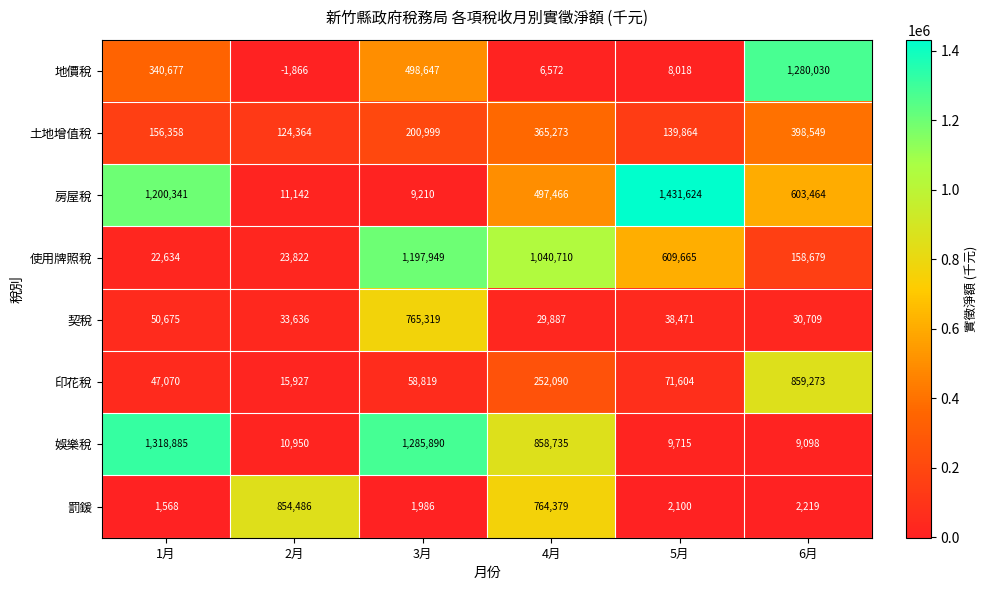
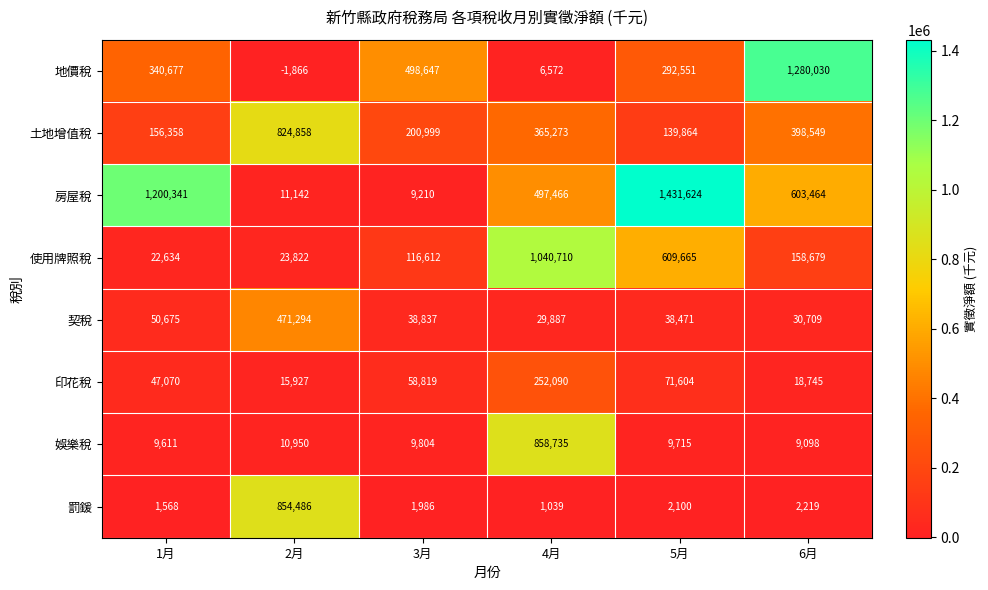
  {
    "地價稅": {
      "1月": "340,677",
      "2月": "-1,866",
      "3月": "498,647",
      "4月": "6,572",
-     "5月": "8,018",
+     "5月": "292,551",
      "6月": "1,280,030"
    },
    "土地增值稅": {
      "1月": "156,358",
-     "2月": "124,364",
+     "2月": "824,858",
      "3月": "200,999",
      "4月": "365,273",
      "5月": "139,864",
      "6月": "398,549"
    },
    "房屋稅": {
      "1月": "1,200,341",
      "2月": "11,142",
      "3月": "9,210",
      "4月": "497,466",
      "5月": "1,431,624",
      "6月": "603,464"
    },
    "使用牌照稅": {
      "1月": "22,634",
      "2月": "23,822",
-     "3月": "1,197,949",
+     "3月": "116,612",
      "4月": "1,040,710",
      "5月": "609,665",
      "6月": "158,679"
    },
    "契稅": {
      "1月": "50,675",
-     "2月": "33,636",
-     "3月": "765,319",
+     "2月": "471,294",
+     "3月": "38,837",
      "4月": "29,887",
      "5月": "38,471",
      "6月": "30,709"
    },
    "印花稅": {
      "1月": "47,070",
      "2月": "15,927",
      "3月": "58,819",
      "4月": "252,090",
      "5月": "71,604",
-     "6月": "859,273"
+     "6月": "18,745"
    },
    "娛樂稅": {
-     "1月": "1,318,885",
+     "1月": "9,611",
      "2月": "10,950",
-     "3月": "1,285,890",
+     "3月": "9,804",
      "4月": "858,735",
      "5月": "9,715",
      "6月": "9,098"
    },
    "罰鍰": {
      "1月": "1,568",
      "2月": "854,486",
      "3月": "1,986",
-     "4月": "764,379",
+     "4月": "1,039",
      "5月": "2,100",
      "6月": "2,219"
    }
  }
